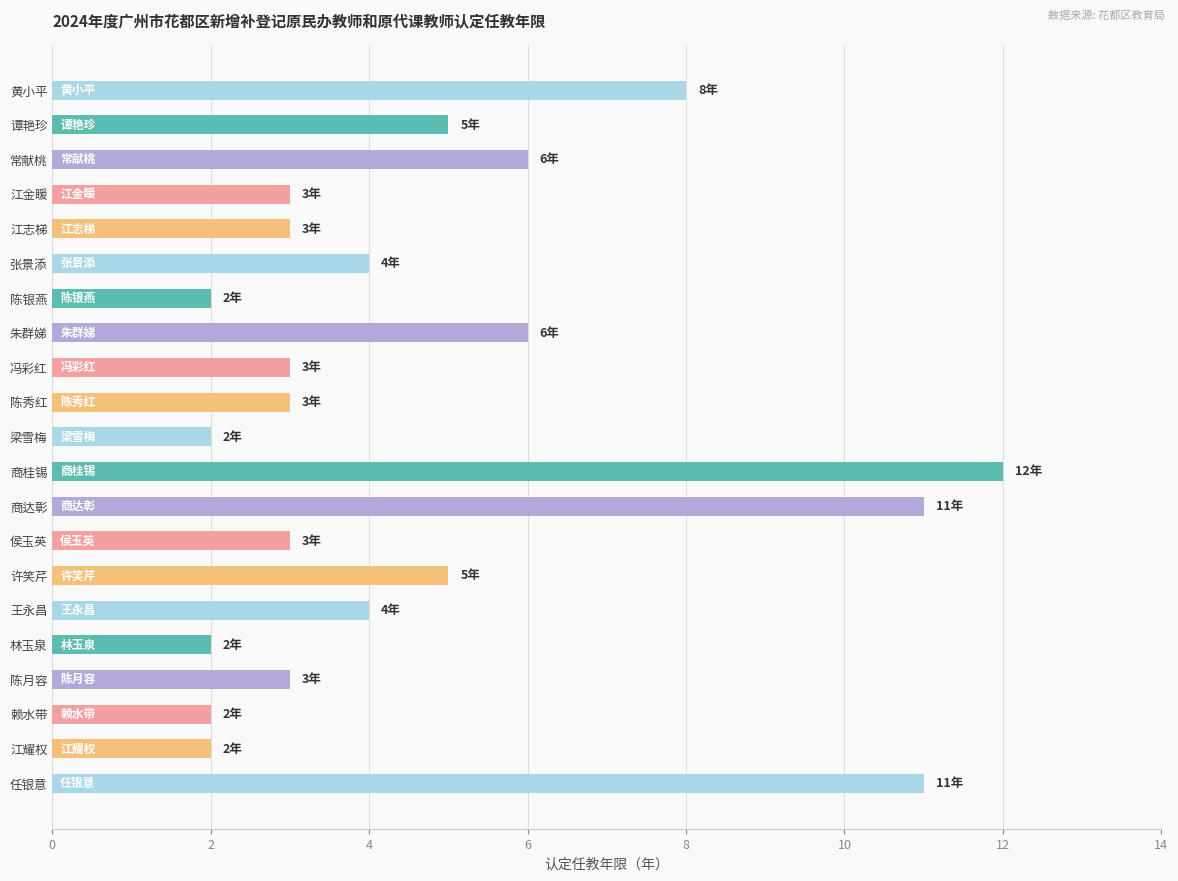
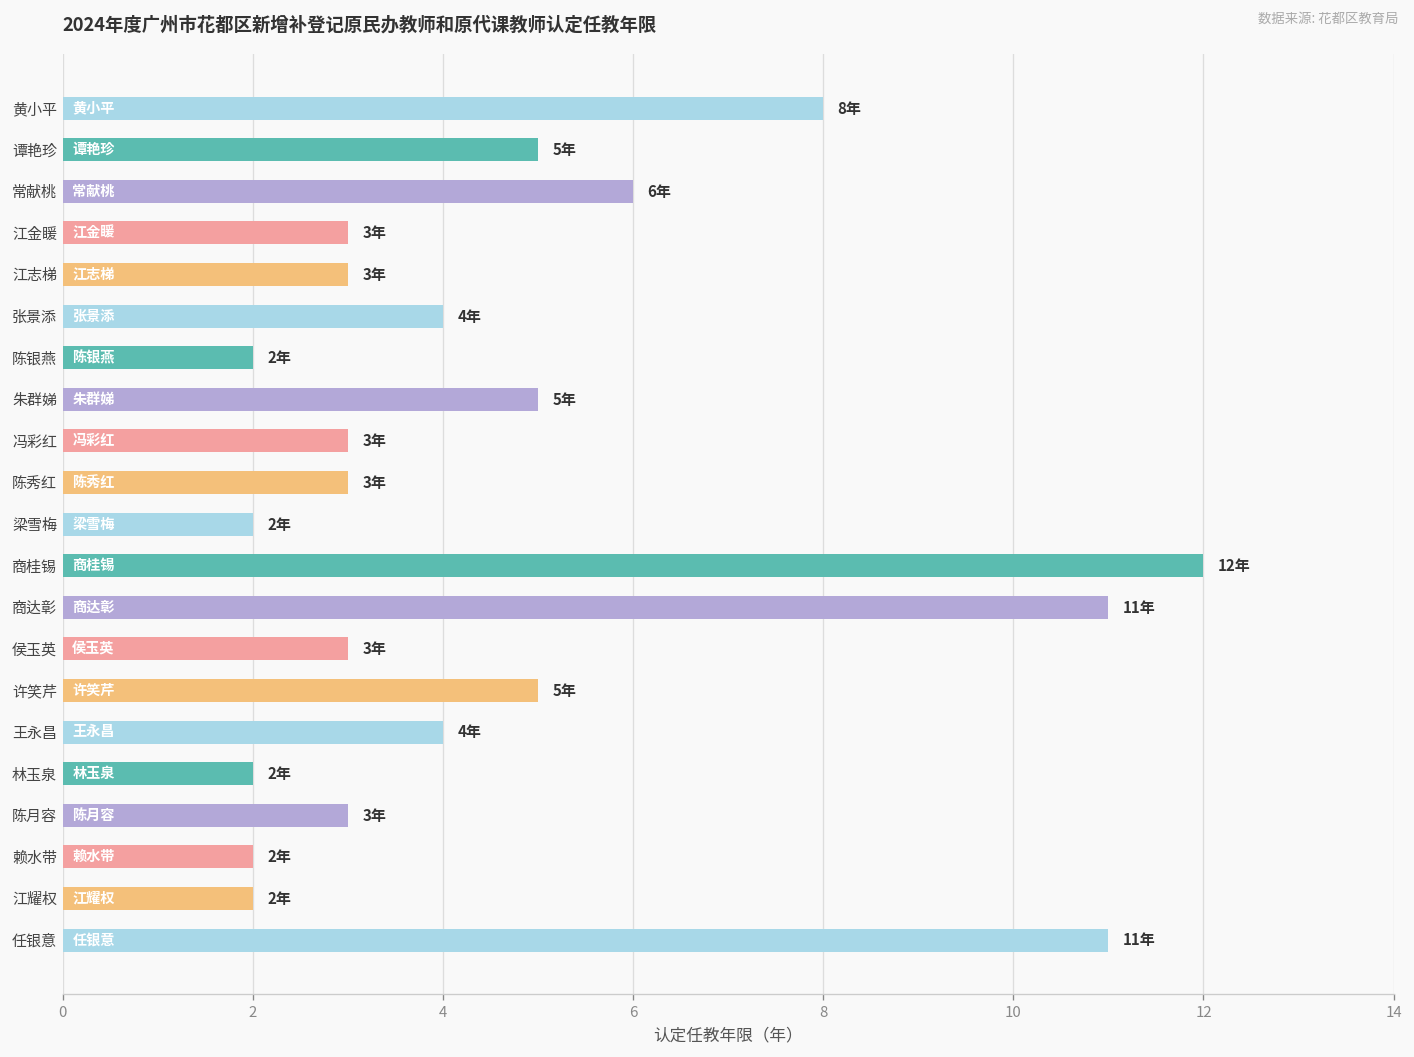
  {
    "黄小平": "8年",
    "谭艳珍": "5年",
    "常献桃": "6年",
    "江金䁔": "3年",
    "江志梯": "3年",
    "张景添": "4年",
    "陈银燕": "2年",
-   "朱群娣": "6年",
+   "朱群娣": "5年",
    "冯彩红": "3年",
    "陈秀红": "3年",
    "梁雪梅": "2年",
    "商桂锡": "12年",
    "商达彰": "11年",
    "侯玉英": "3年",
    "许笑芹": "5年",
    "王永昌": "4年",
    "林玉泉": "2年",
    "陈月容": "3年",
    "赖水带": "2年",
    "江耀权": "2年",
    "任银意": "11年"
  }
